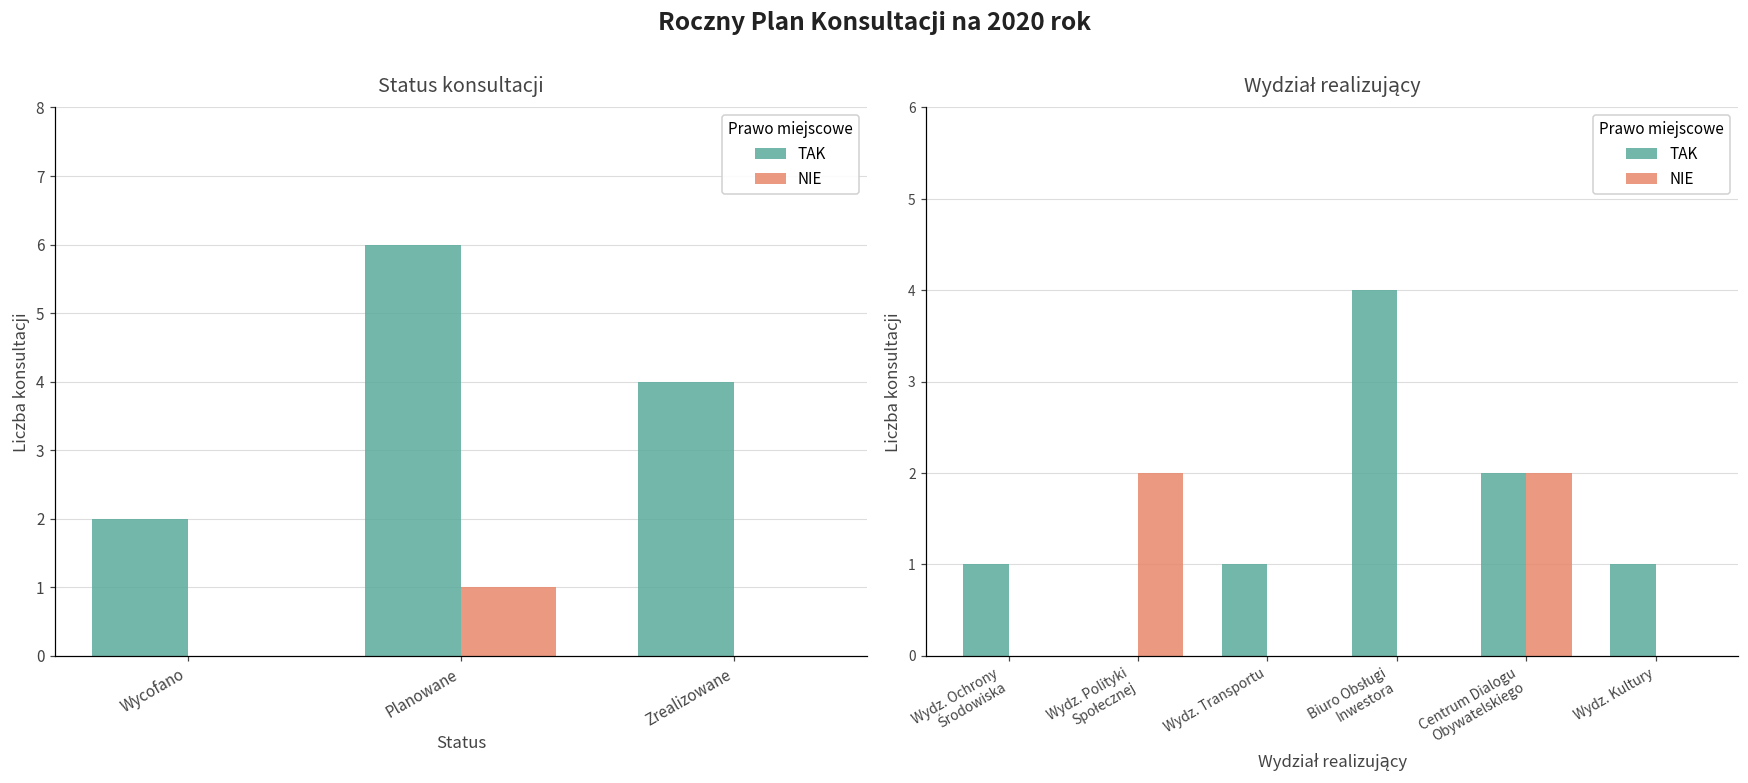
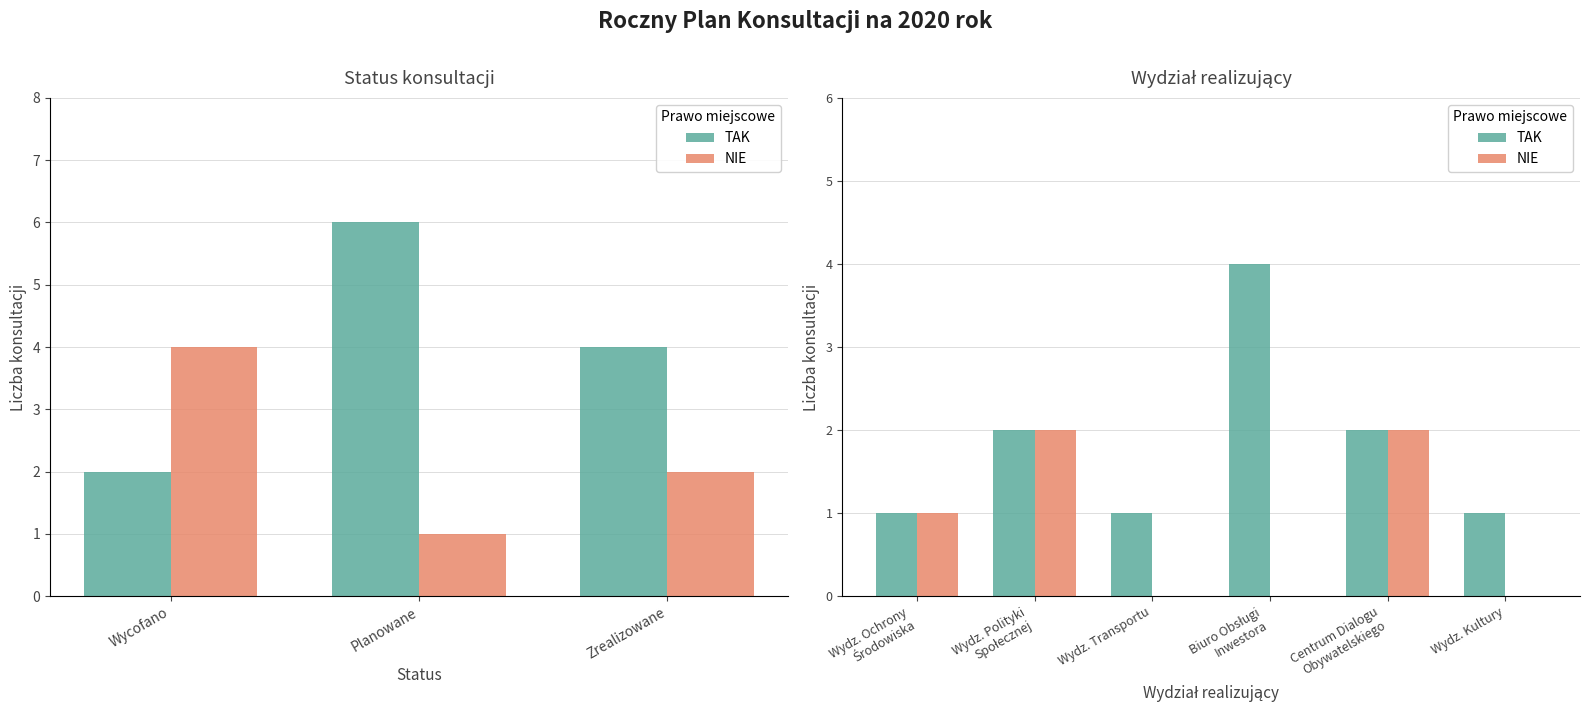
  {
    "Status konsultacji": {
      "TAK": {
        "Wycofano": 2,
        "Planowane": 6,
        "Zrealizowane": 4
      },
      "NIE": {
-       "Wycofano": 0,
+       "Wycofano": 4,
        "Planowane": 1,
-       "Zrealizowane": 0
+       "Zrealizowane": 2
      }
    },
    "Wydział realizujący": {
      "TAK": {
        "Wydz. Ochrony Środowiska": 1,
-       "Wydz. Polityki Społecznej": 0,
+       "Wydz. Polityki Społecznej": 2,
        "Wydz. Transportu": 1,
        "Biuro Obsługi Inwestora": 4,
        "Centrum Dialogu Obywatelskiego": 2,
        "Wydz. Kultury": 1
      },
      "NIE": {
-       "Wydz. Ochrony Środowiska": 0,
+       "Wydz. Ochrony Środowiska": 1,
        "Wydz. Polityki Społecznej": 2,
        "Wydz. Transportu": 0,
        "Biuro Obsługi Inwestora": 0,
        "Centrum Dialogu Obywatelskiego": 2,
        "Wydz. Kultury": 0
      }
    }
  }
